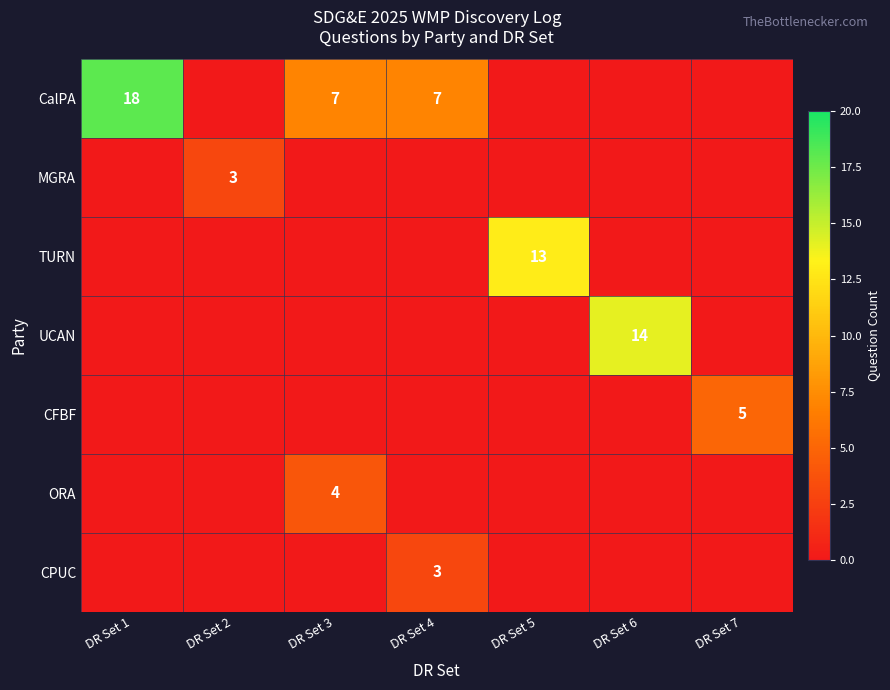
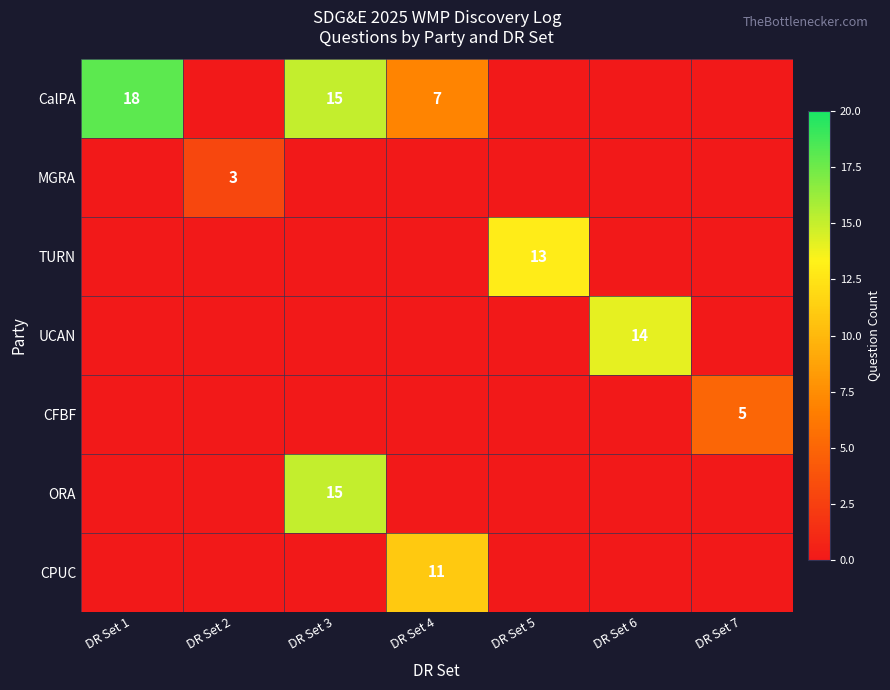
  {
    "CalPA": {
      "DR Set 1": 18,
-     "DR Set 3": 7,
+     "DR Set 3": 15,
      "DR Set 4": 7
    },
    "MGRA": {
      "DR Set 2": 3
    },
    "TURN": {
      "DR Set 5": 13
    },
    "UCAN": {
      "DR Set 6": 14
    },
    "CFBF": {
      "DR Set 7": 5
    },
    "ORA": {
-     "DR Set 3": 4
+     "DR Set 3": 15
    },
    "CPUC": {
-     "DR Set 4": 3
+     "DR Set 4": 11
    }
  }
